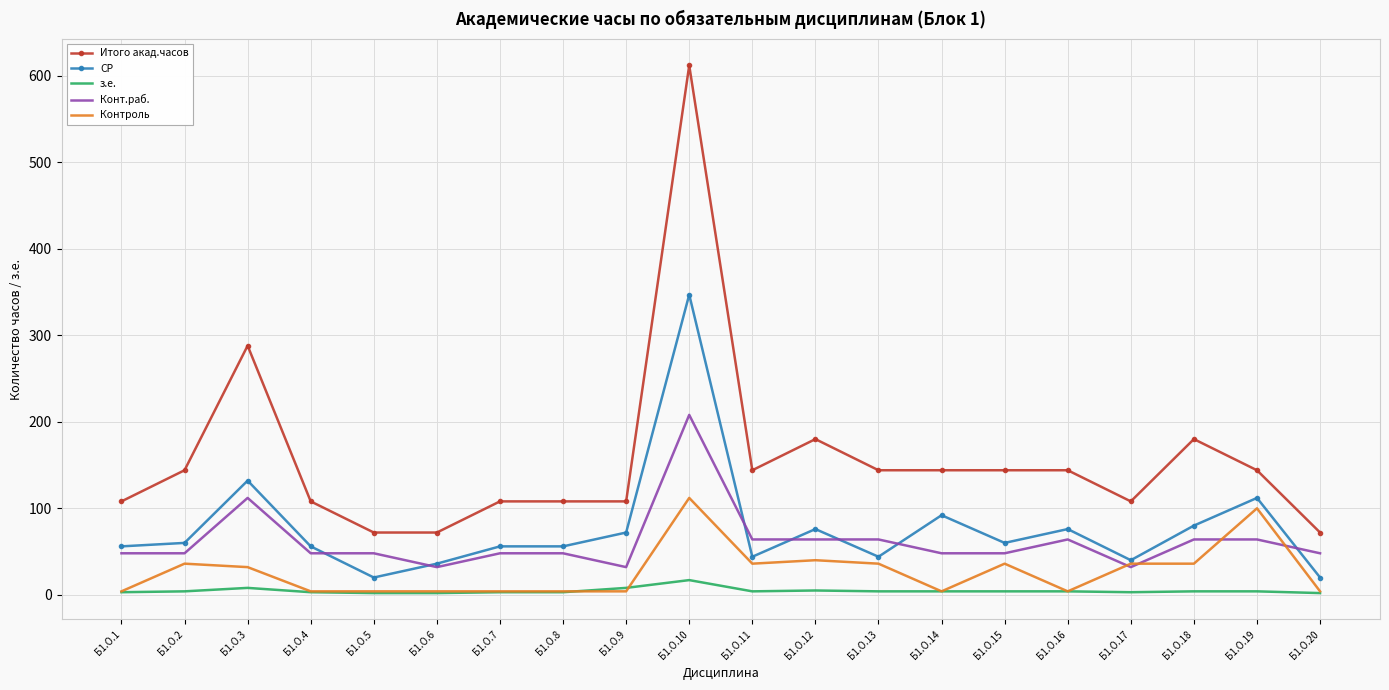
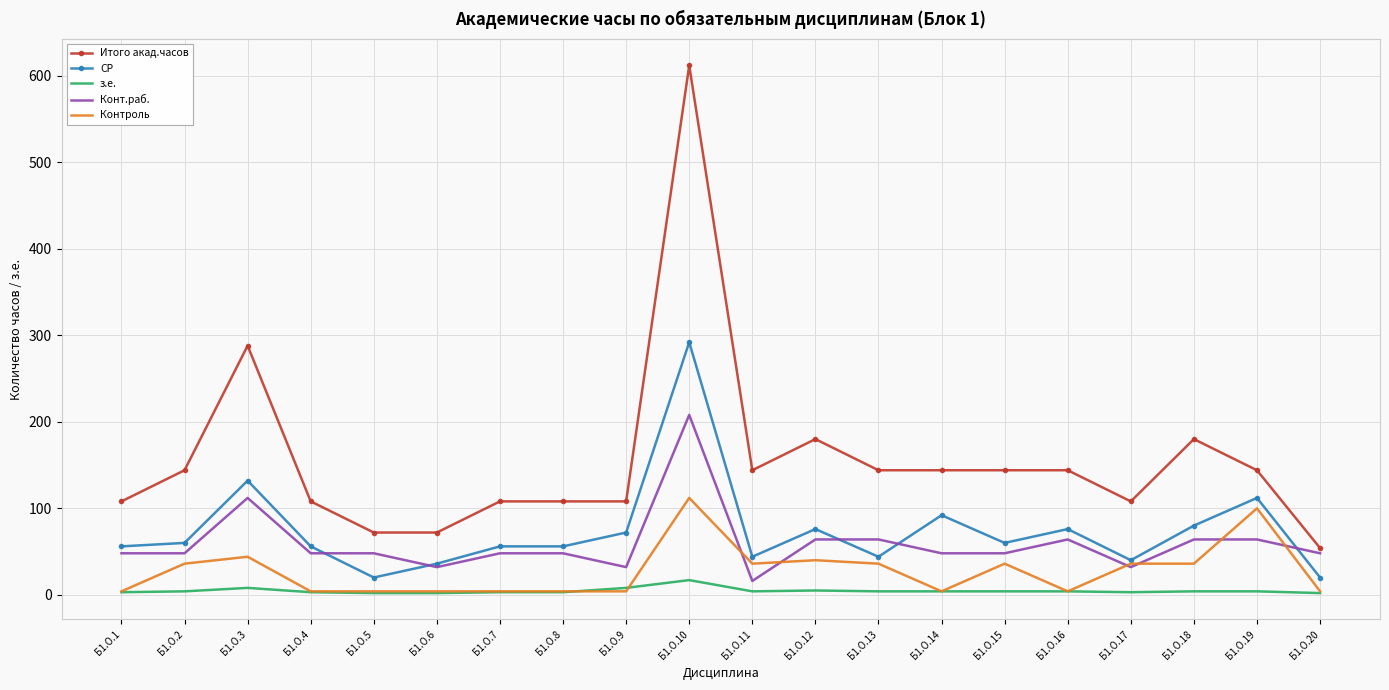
  {
    "Итого акад.часов": {
      "Б1.О.1": 110,
      "Б1.О.2": 140,
      "Б1.О.3": 290,
      "Б1.О.4": 110,
      "Б1.О.5": 70,
      "Б1.О.6": 70,
      "Б1.О.7": 110,
      "Б1.О.8": 110,
      "Б1.О.9": 110,
      "Б1.О.10": 610,
      "Б1.О.11": 140,
      "Б1.О.12": 180,
      "Б1.О.13": 140,
      "Б1.О.14": 140,
      "Б1.О.15": 140,
      "Б1.О.16": 140,
      "Б1.О.17": 110,
      "Б1.О.18": 180,
      "Б1.О.19": 140,
-     "Б1.О.20": 70
+     "Б1.О.20": 50
    },
    "СР": {
      "Б1.О.1": 60,
      "Б1.О.2": 60,
      "Б1.О.3": 130,
      "Б1.О.4": 60,
      "Б1.О.5": 20,
      "Б1.О.6": 40,
      "Б1.О.7": 60,
      "Б1.О.8": 60,
      "Б1.О.9": 70,
-     "Б1.О.10": 350,
+     "Б1.О.10": 290,
      "Б1.О.11": 40,
      "Б1.О.12": 80,
      "Б1.О.13": 40,
      "Б1.О.14": 90,
      "Б1.О.15": 60,
      "Б1.О.16": 80,
      "Б1.О.17": 40,
      "Б1.О.18": 80,
      "Б1.О.19": 110,
      "Б1.О.20": 20
    },
    "з.е.": {
      "Б1.О.2": 0,
      "Б1.О.3": 10,
      "Б1.О.9": 10,
      "Б1.О.10": 20,
      "Б1.О.11": 0,
      "Б1.О.12": 10,
      "Б1.О.13": 0,
      "Б1.О.15": 0,
      "Б1.О.17": 0,
      "Б1.О.18": 0,
      "Б1.О.19": 0
    },
    "Конт.раб.": {
      "Б1.О.1": 50,
      "Б1.О.2": 50,
      "Б1.О.3": 110,
      "Б1.О.4": 50,
      "Б1.О.5": 50,
      "Б1.О.6": 30,
      "Б1.О.7": 50,
      "Б1.О.8": 50,
      "Б1.О.9": 30,
      "Б1.О.10": 210,
-     "Б1.О.11": 60,
+     "Б1.О.11": 20,
      "Б1.О.12": 60,
      "Б1.О.13": 60,
      "Б1.О.14": 50,
      "Б1.О.15": 50,
      "Б1.О.16": 60,
      "Б1.О.17": 30,
      "Б1.О.18": 60,
      "Б1.О.19": 60,
      "Б1.О.20": 50
    },
    "Контроль": {
      "Б1.О.2": 40,
-     "Б1.О.3": 30,
+     "Б1.О.3": 40,
      "Б1.О.9": 0,
      "Б1.О.10": 110,
      "Б1.О.11": 40,
      "Б1.О.12": 40,
      "Б1.О.13": 40,
      "Б1.О.15": 40,
      "Б1.О.17": 40,
      "Б1.О.18": 40,
      "Б1.О.19": 100
    }
  }
